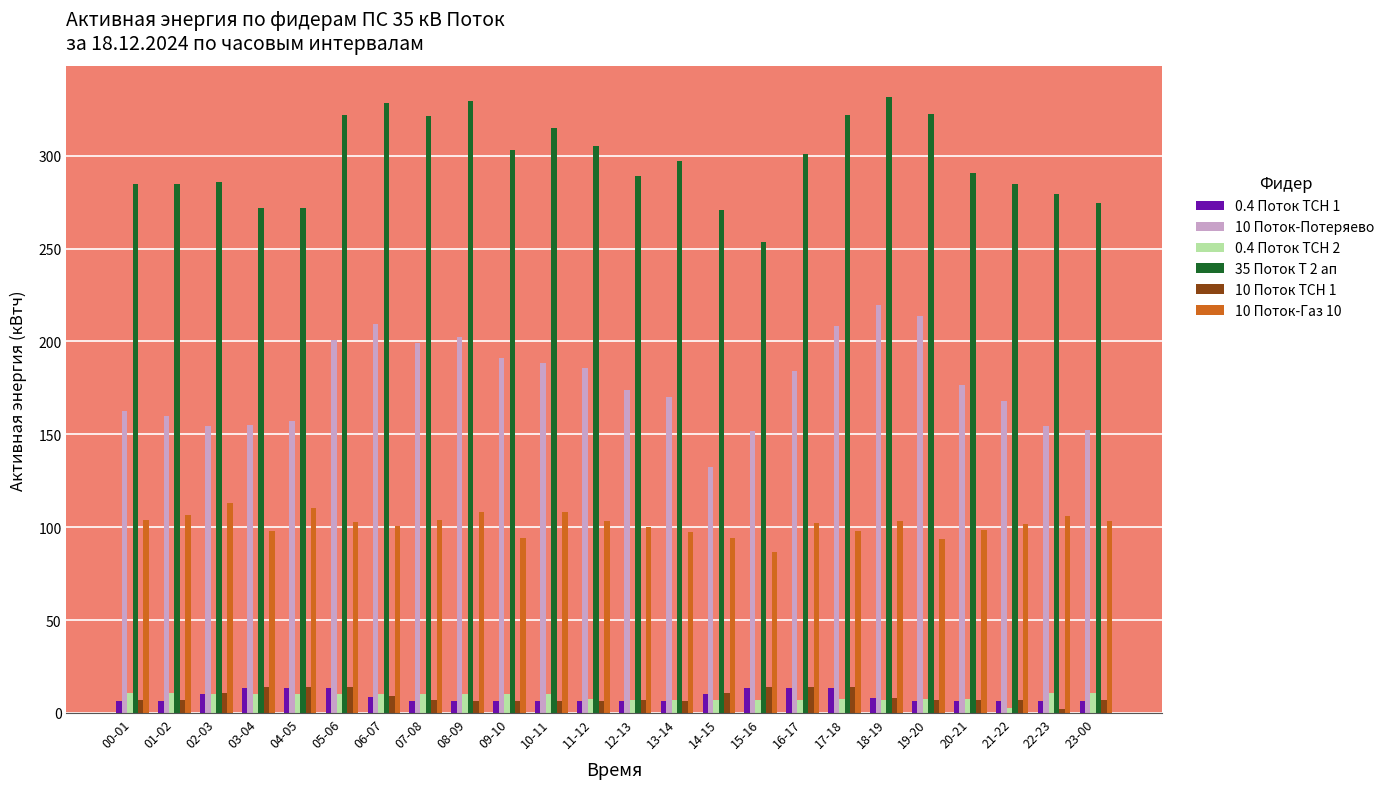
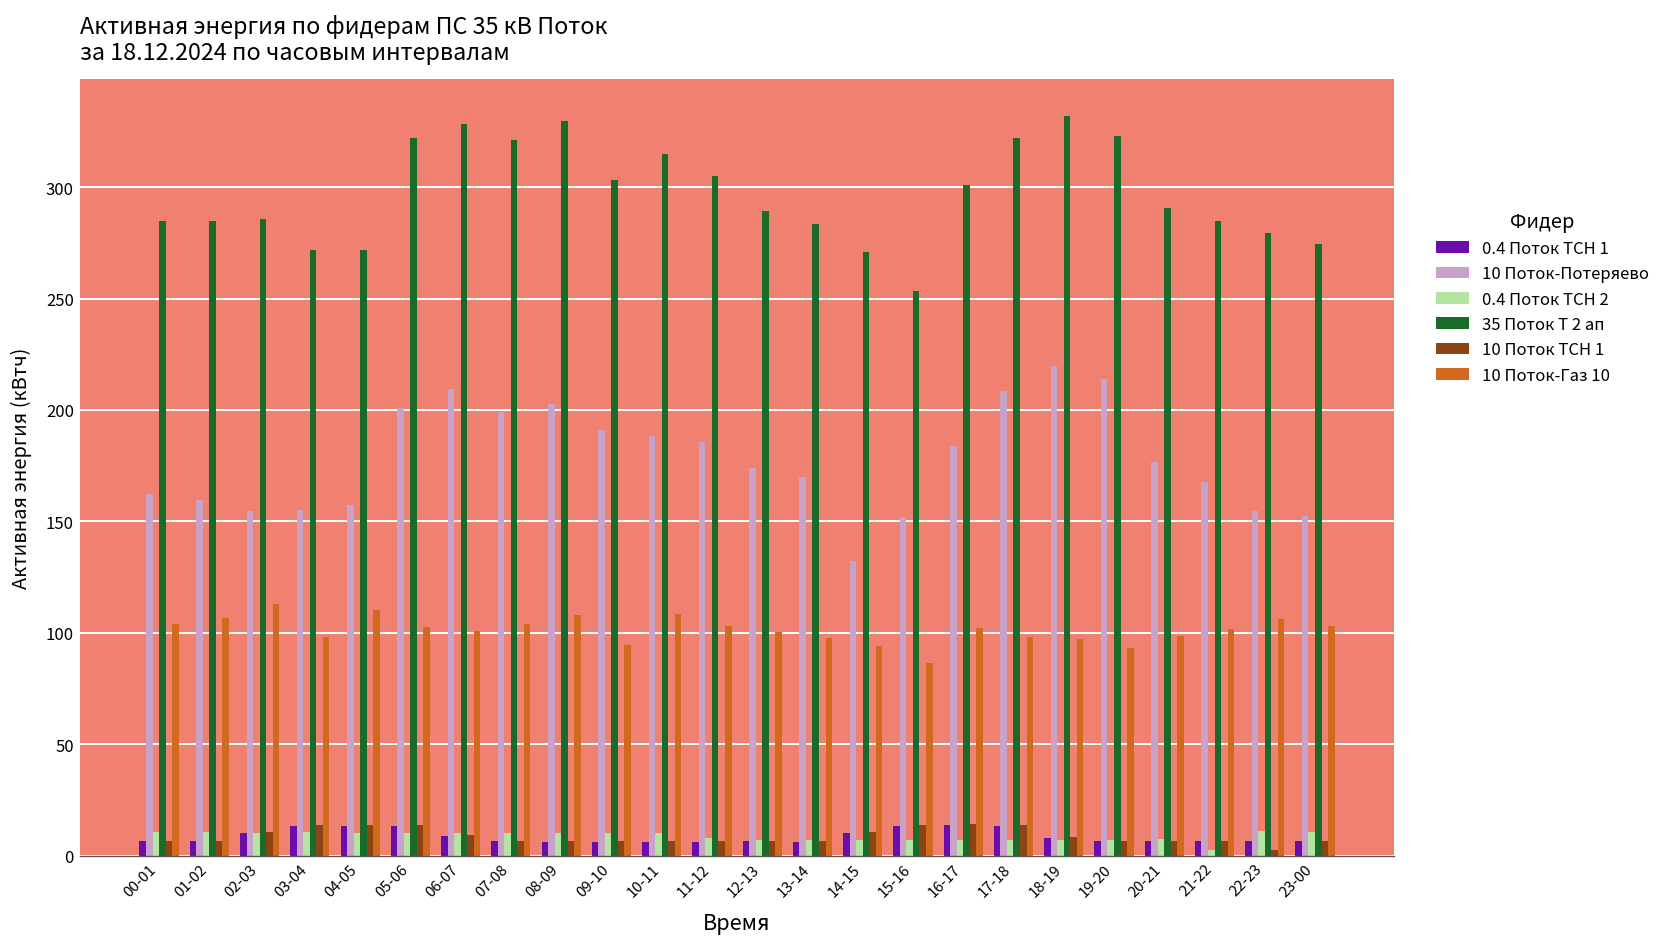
  {
    "0.4 Поток ТСН 1": {
      "00-01": 6,
      "01-02": 6,
      "02-03": 10,
      "03-04": 13,
      "04-05": 13,
      "05-06": 13,
      "06-07": 9,
      "07-08": 6,
      "08-09": 6,
      "09-10": 6,
      "10-11": 6,
      "11-12": 6,
      "12-13": 6,
      "13-14": 6,
      "14-15": 10,
      "15-16": 14,
      "16-17": 14,
      "17-18": 13,
      "18-19": 8,
      "19-20": 6,
      "20-21": 6,
      "21-22": 6,
      "22-23": 7,
      "23-00": 6
    },
    "10 Поток-Потеряево": {
      "00-01": 162,
      "01-02": 160,
      "02-03": 155,
      "03-04": 155,
      "04-05": 157,
      "05-06": 201,
      "06-07": 209,
      "07-08": 199,
      "08-09": 203,
      "09-10": 191,
      "10-11": 188,
      "11-12": 186,
      "12-13": 174,
      "13-14": 170,
      "14-15": 132,
      "15-16": 152,
      "16-17": 184,
      "17-18": 208,
      "18-19": 220,
      "19-20": 214,
      "20-21": 177,
      "21-22": 168,
      "22-23": 155,
      "23-00": 152
    },
    "0.4 Поток ТСН 2": {
      "00-01": 11,
      "01-02": 10,
      "02-03": 10,
      "03-04": 10,
      "04-05": 10,
      "05-06": 10,
      "06-07": 10,
      "07-08": 10,
      "08-09": 10,
      "09-10": 10,
      "10-11": 10,
      "11-12": 8,
      "12-13": 7,
      "13-14": 7,
      "14-15": 7,
      "15-16": 7,
      "16-17": 7,
      "17-18": 7,
      "18-19": 7,
      "19-20": 7,
      "20-21": 7,
      "21-22": 3,
      "22-23": 11,
      "23-00": 11
    },
    "35 Поток Т 2 ап": {
      "00-01": 285,
      "01-02": 285,
      "02-03": 286,
      "03-04": 272,
      "04-05": 272,
      "05-06": 322,
      "06-07": 328,
      "07-08": 321,
      "08-09": 330,
      "09-10": 303,
      "10-11": 315,
      "11-12": 305,
      "12-13": 289,
-     "13-14": 297,
+     "13-14": 284,
      "14-15": 271,
      "15-16": 253,
      "16-17": 301,
      "17-18": 322,
      "18-19": 332,
      "19-20": 323,
      "20-21": 291,
      "21-22": 285,
      "22-23": 279,
      "23-00": 274
    },
    "10 Поток ТСН 1": {
      "00-01": 7,
      "01-02": 7,
      "02-03": 11,
      "03-04": 14,
      "04-05": 14,
      "05-06": 14,
      "06-07": 9,
      "07-08": 7,
      "08-09": 7,
      "09-10": 7,
      "10-11": 7,
      "11-12": 7,
      "12-13": 7,
      "13-14": 7,
      "14-15": 11,
      "15-16": 14,
      "16-17": 14,
      "17-18": 14,
      "18-19": 8,
      "19-20": 7,
      "20-21": 7,
      "21-22": 7,
      "22-23": 2,
      "23-00": 7
    },
    "10 Поток-Газ 10": {
      "00-01": 104,
      "01-02": 107,
      "02-03": 113,
      "03-04": 98,
      "04-05": 110,
      "05-06": 103,
      "06-07": 101,
      "07-08": 104,
      "08-09": 108,
      "09-10": 94,
      "10-11": 108,
      "11-12": 103,
      "12-13": 100,
      "13-14": 98,
      "14-15": 94,
      "15-16": 87,
      "16-17": 102,
      "17-18": 98,
-     "18-19": 103,
+     "18-19": 97,
      "19-20": 93,
      "20-21": 98,
      "21-22": 102,
      "22-23": 106,
      "23-00": 103
    }
  }
